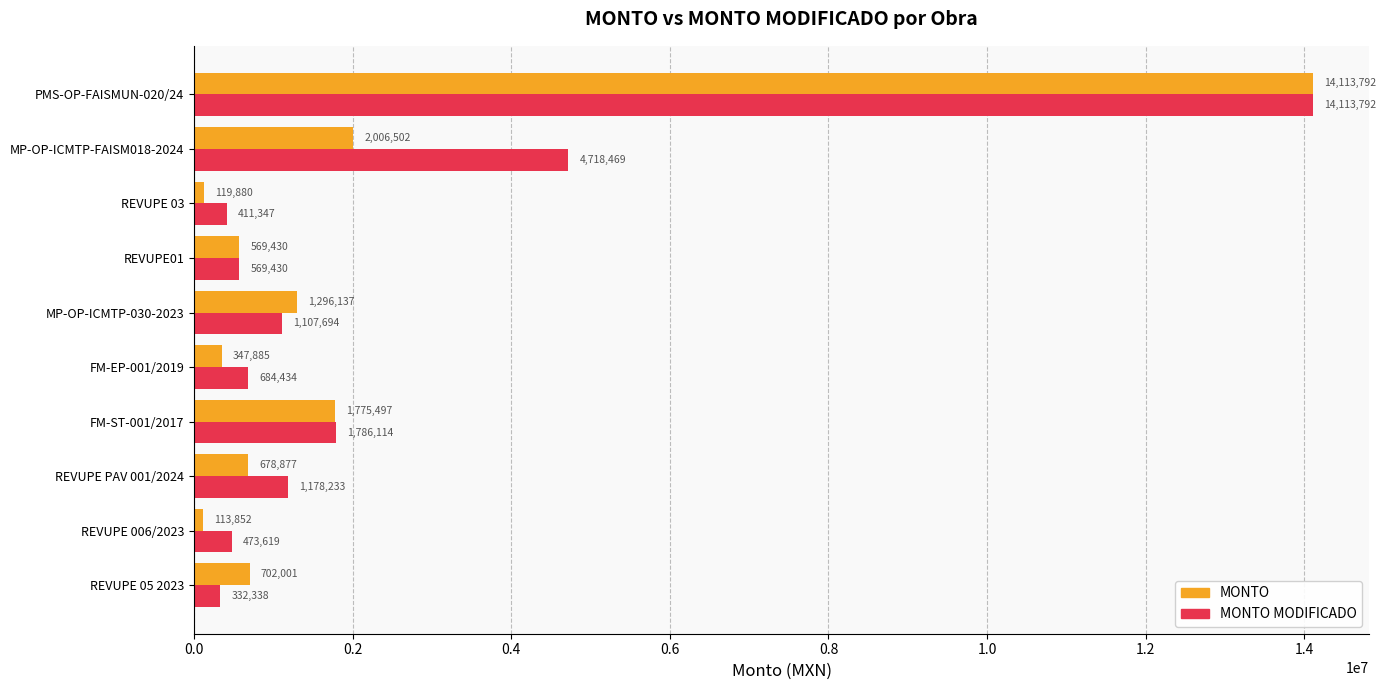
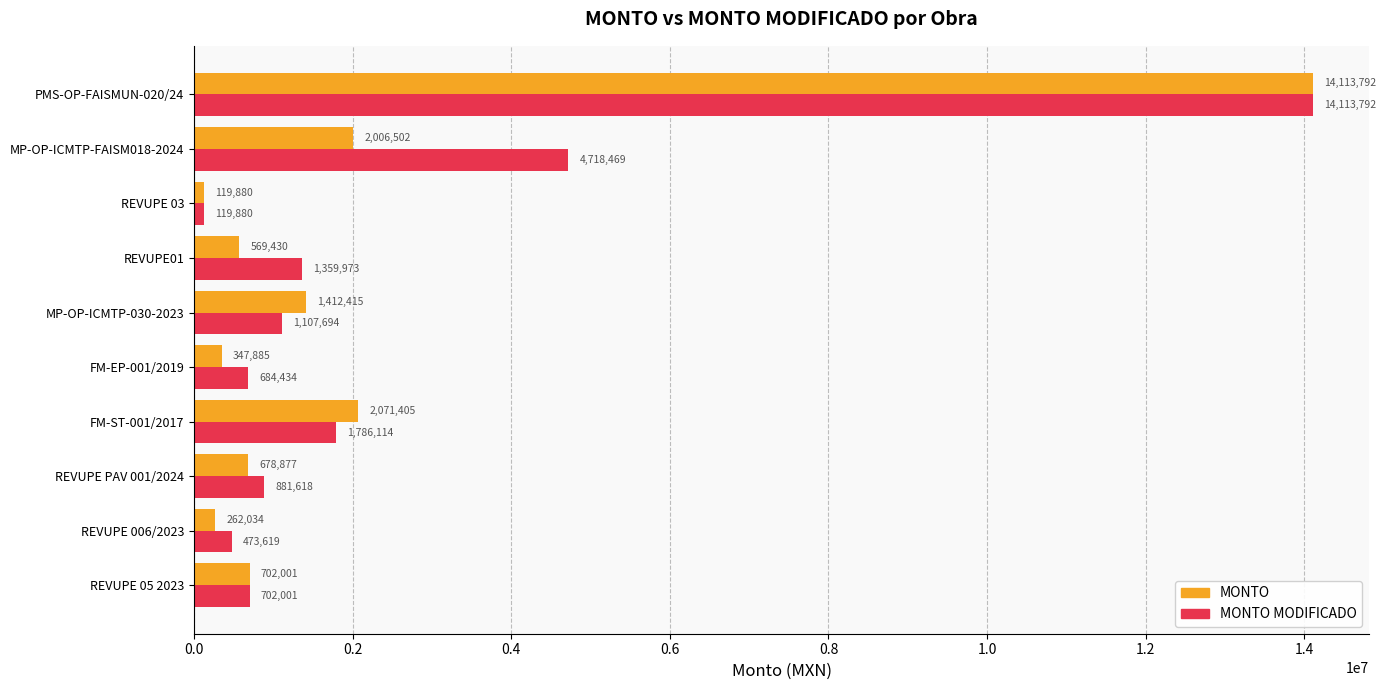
  {
    "MONTO": {
      "PMS-OP-FAISMUN-020/24": "14,113,792",
      "MP-OP-ICMTP-FAISM018-2024": "2,006,502",
      "REVUPE 03": "119,880",
      "REVUPE01": "569,430",
-     "MP-OP-ICMTP-030-2023": "1,296,137",
+     "MP-OP-ICMTP-030-2023": "1,412,415",
      "FM-EP-001/2019": "347,885",
-     "FM-ST-001/2017": "1,775,497",
+     "FM-ST-001/2017": "2,071,405",
      "REVUPE PAV 001/2024": "678,877",
-     "REVUPE 006/2023": "113,852",
+     "REVUPE 006/2023": "262,034",
      "REVUPE 05 2023": "702,001"
    },
    "MONTO MODIFICADO": {
      "PMS-OP-FAISMUN-020/24": "14,113,792",
      "MP-OP-ICMTP-FAISM018-2024": "4,718,469",
-     "REVUPE 03": "411,347",
-     "REVUPE01": "569,430",
+     "REVUPE 03": "119,880",
+     "REVUPE01": "1,359,973",
      "MP-OP-ICMTP-030-2023": "1,107,694",
      "FM-EP-001/2019": "684,434",
      "FM-ST-001/2017": "1,786,114",
-     "REVUPE PAV 001/2024": "1,178,233",
+     "REVUPE PAV 001/2024": "881,618",
      "REVUPE 006/2023": "473,619",
-     "REVUPE 05 2023": "332,338"
+     "REVUPE 05 2023": "702,001"
    }
  }
